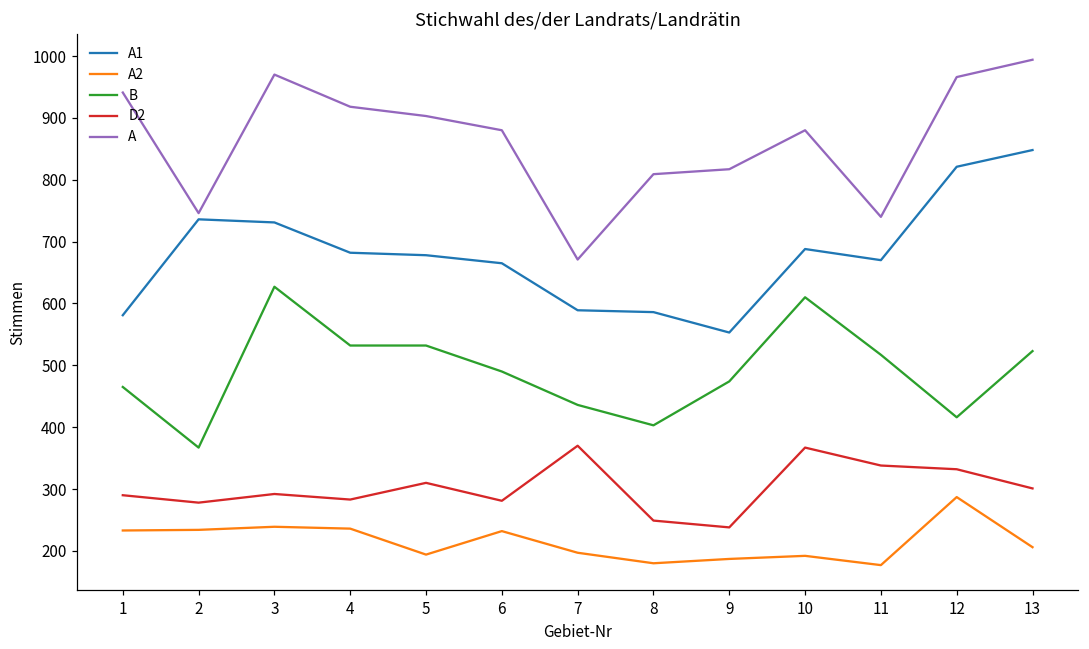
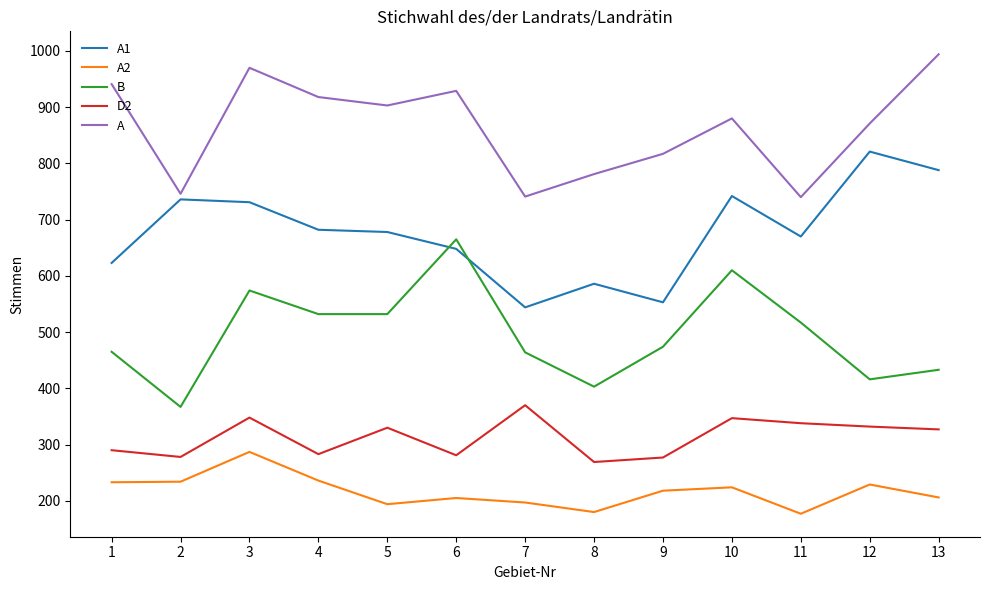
  {
    "A1": {
-     "1": 580,
+     "1": 620,
      "2": 740,
      "3": 730,
      "4": 680,
      "5": 680,
-     "6": 670,
-     "7": 590,
+     "6": 650,
+     "7": 540,
      "8": 590,
      "9": 550,
-     "10": 690,
+     "10": 740,
      "11": 670,
      "12": 820,
-     "13": 850
+     "13": 790
    },
    "A2": {
      "1": 230,
      "2": 230,
-     "3": 240,
+     "3": 290,
      "4": 240,
      "5": 190,
-     "6": 230,
+     "6": 210,
      "7": 200,
      "8": 180,
-     "9": 190,
-     "10": 190,
+     "9": 220,
+     "10": 220,
      "11": 180,
-     "12": 290,
+     "12": 230,
      "13": 210
    },
    "B": {
      "1": 470,
      "2": 370,
-     "3": 630,
+     "3": 570,
      "4": 530,
      "5": 530,
-     "6": 490,
-     "7": 440,
+     "6": 670,
+     "7": 460,
      "8": 400,
      "9": 470,
      "10": 610,
      "11": 520,
      "12": 420,
-     "13": 520
+     "13": 430
    },
    "D2": {
      "1": 290,
      "2": 280,
-     "3": 290,
+     "3": 350,
      "4": 280,
-     "5": 310,
+     "5": 330,
      "6": 280,
      "7": 370,
-     "8": 250,
-     "9": 240,
-     "10": 370,
+     "8": 270,
+     "9": 280,
+     "10": 350,
      "11": 340,
      "12": 330,
-     "13": 300
+     "13": 330
    },
    "A": {
      "1": 940,
      "2": 750,
      "3": 970,
      "4": 920,
      "5": 900,
-     "6": 880,
-     "7": 670,
-     "8": 810,
+     "6": 930,
+     "7": 740,
+     "8": 780,
      "9": 820,
      "10": 880,
      "11": 740,
-     "12": 970,
+     "12": 870,
      "13": 990
    }
  }
